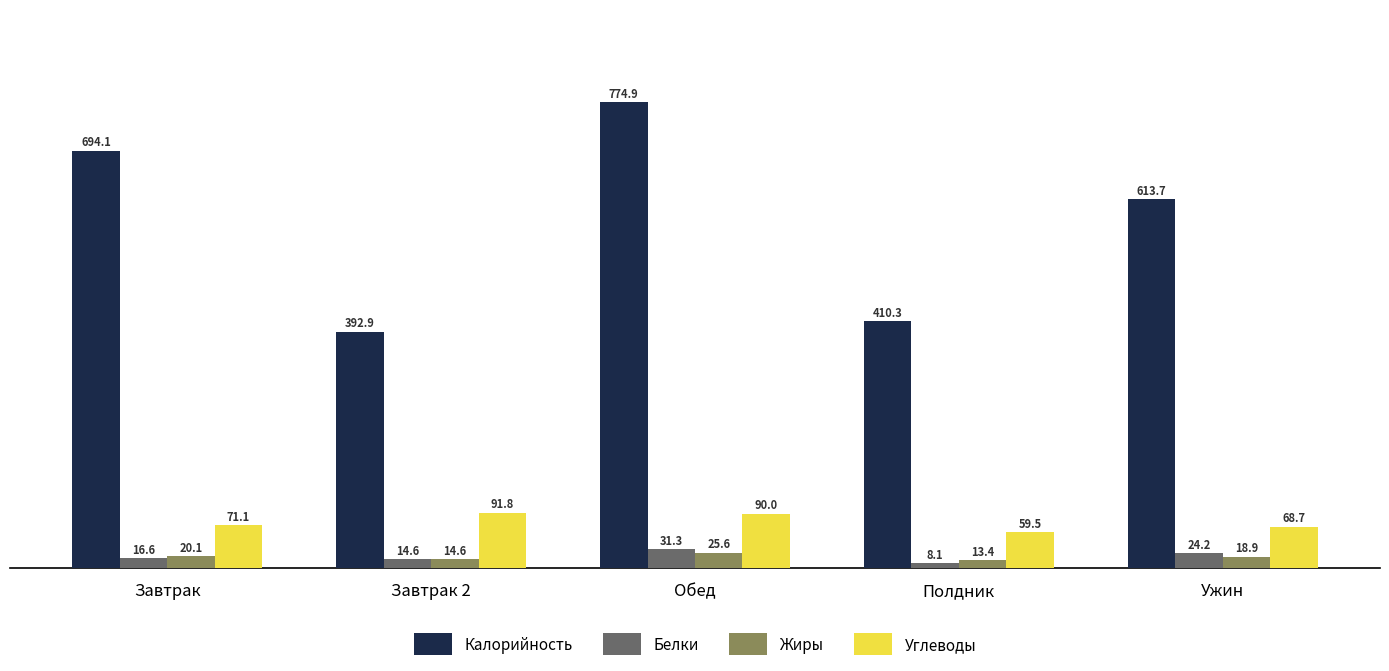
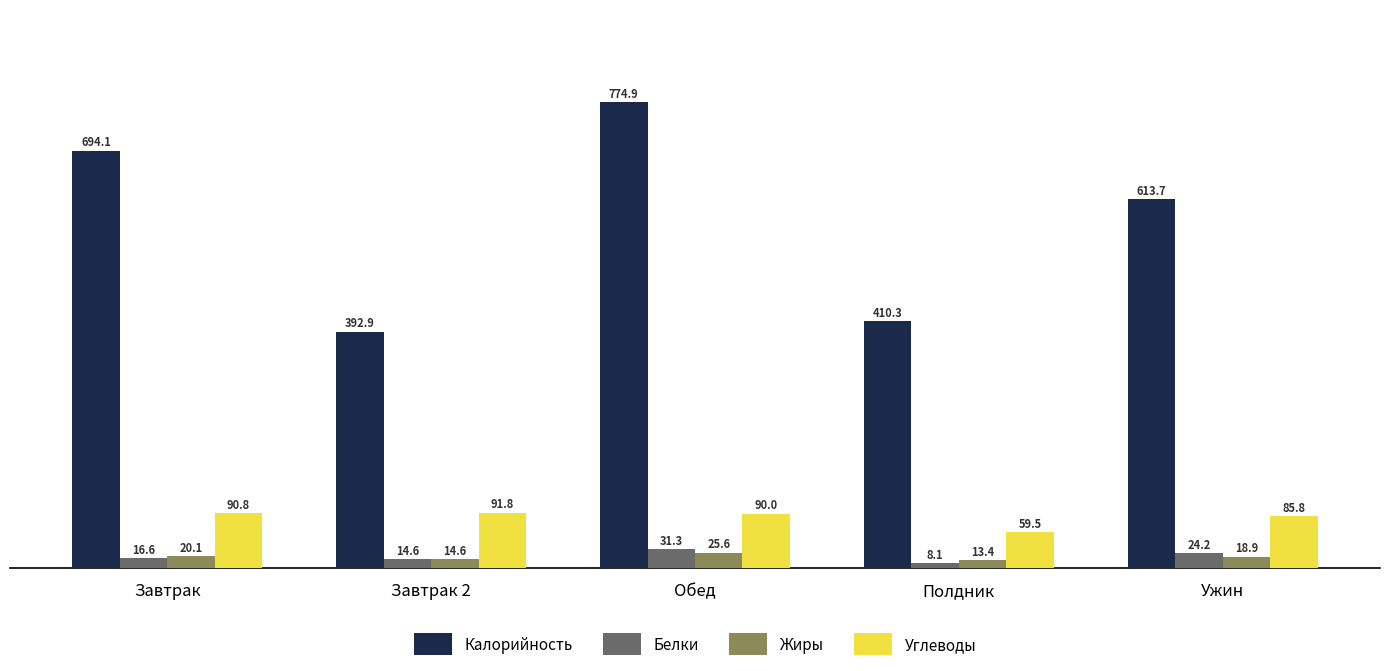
  {
    "Калорийность": {
      "Завтрак": 694.1,
      "Завтрак 2": 392.9,
      "Обед": 774.9,
      "Полдник": 410.3,
      "Ужин": 613.7
    },
    "Углеводы": {
-     "Завтрак": 71.1,
+     "Завтрак": 90.8,
      "Завтрак 2": 91.8,
      "Обед": 90.0,
      "Полдник": 59.5,
-     "Ужин": 68.7
+     "Ужин": 85.8
    }
  }
